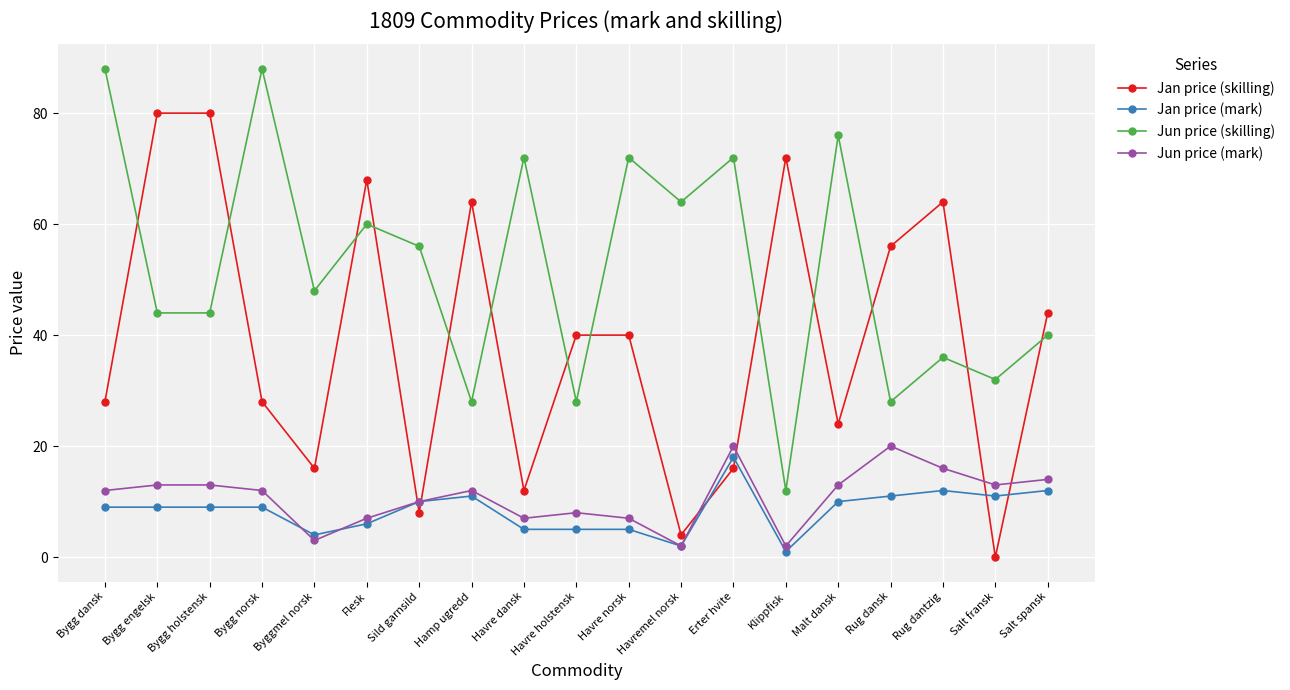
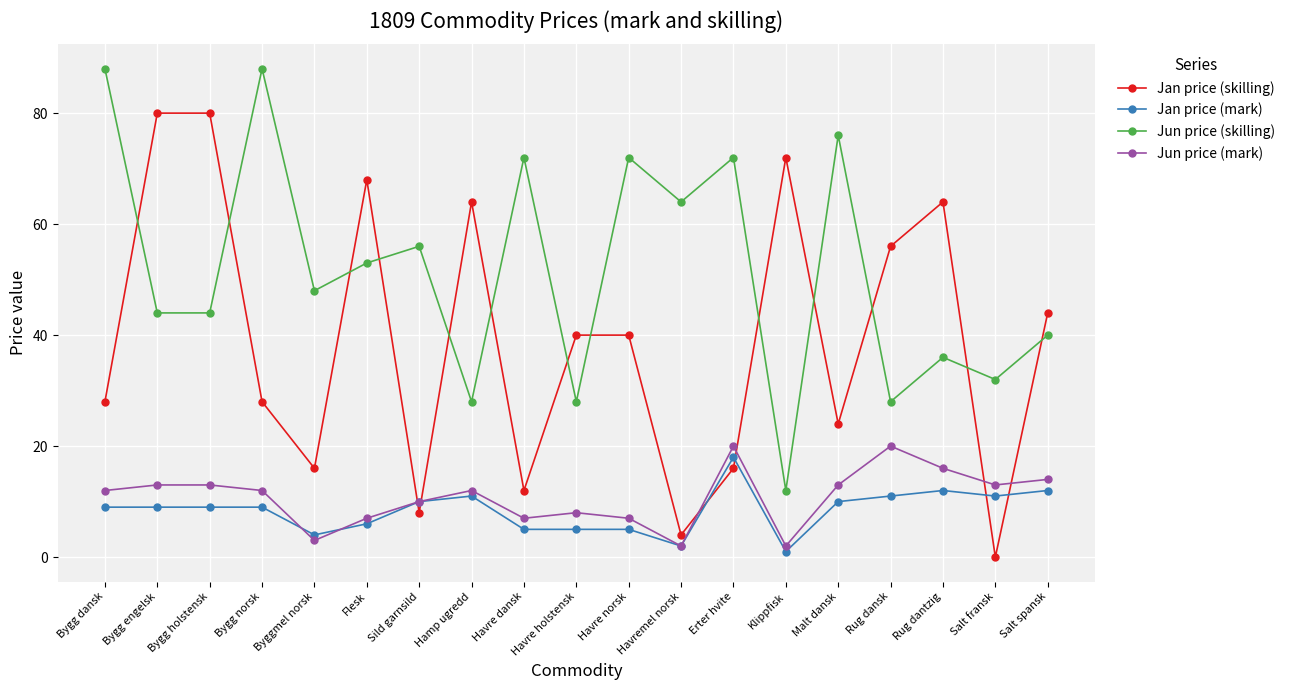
  {
    "Jan price (skilling)": {
      "Bygg dansk": 28,
      "Bygg engelsk": 80,
      "Bygg holstensk": 80,
      "Bygg norsk": 28,
      "Byggmel norsk": 16,
      "Flesk": 68,
      "Sild garnsild": 8,
      "Hamp ugredd": 64,
      "Havre dansk": 12,
      "Havre holstensk": 40,
      "Havre norsk": 40,
      "Havremel norsk": 4,
      "Erter hvite": 16,
      "Klippfisk": 72,
      "Malt dansk": 24,
      "Rug dansk": 56,
      "Rug dantzig": 64,
      "Salt fransk": 0,
      "Salt spansk": 44
    },
    "Jan price (mark)": {
      "Bygg dansk": 9,
      "Bygg engelsk": 9,
      "Bygg holstensk": 9,
      "Bygg norsk": 9,
      "Byggmel norsk": 4,
      "Flesk": 6,
      "Hamp ugredd": 11,
      "Havre dansk": 5,
      "Havre holstensk": 5,
      "Havre norsk": 5,
      "Erter hvite": 18,
      "Klippfisk": 1,
      "Malt dansk": 10,
      "Rug dansk": 11,
      "Rug dantzig": 12,
      "Salt fransk": 11,
      "Salt spansk": 12
    },
    "Jun price (skilling)": {
      "Bygg dansk": 88,
      "Bygg engelsk": 44,
      "Bygg holstensk": 44,
      "Bygg norsk": 88,
      "Byggmel norsk": 48,
-     "Flesk": 60,
+     "Flesk": 53,
      "Sild garnsild": 56,
      "Hamp ugredd": 28,
      "Havre dansk": 72,
      "Havre holstensk": 28,
      "Havre norsk": 72,
      "Havremel norsk": 64,
      "Erter hvite": 72,
      "Klippfisk": 12,
      "Malt dansk": 76,
      "Rug dansk": 28,
      "Rug dantzig": 36,
      "Salt fransk": 32,
      "Salt spansk": 40
    },
    "Jun price (mark)": {
      "Bygg dansk": 12,
      "Bygg engelsk": 13,
      "Bygg holstensk": 13,
      "Bygg norsk": 12,
      "Byggmel norsk": 3,
      "Flesk": 7,
      "Hamp ugredd": 12,
      "Havre dansk": 7,
      "Havre holstensk": 8,
      "Havre norsk": 7,
      "Erter hvite": 20,
      "Klippfisk": 2,
      "Malt dansk": 13,
      "Rug dansk": 20,
      "Rug dantzig": 16,
      "Salt fransk": 13,
      "Salt spansk": 14
    }
  }
